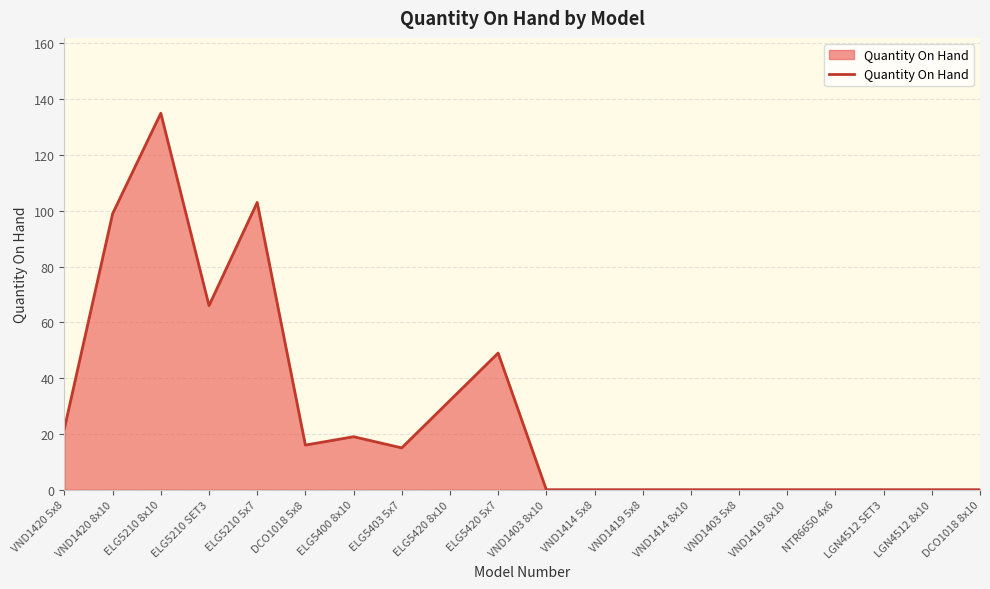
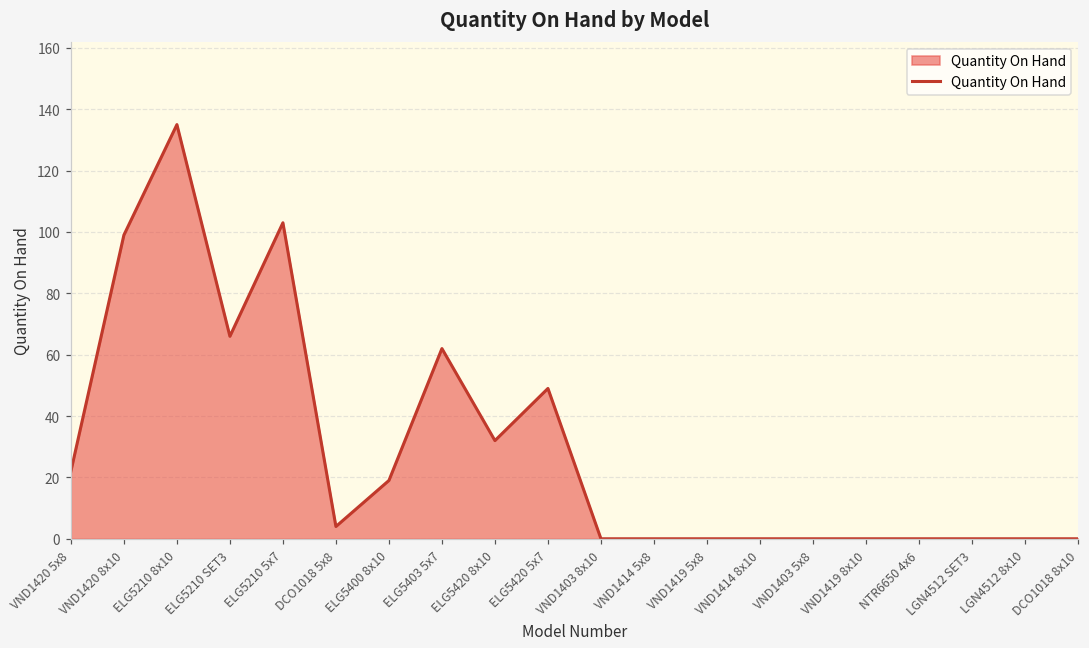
  {
    "VND1420 5x8": 22,
    "VND1420 8x10": 99,
    "ELG5210 8x10": 135,
    "ELG5210 SET3": 66,
    "ELG5210 5x7": 103,
-   "DCO1018 5x8": 16,
+   "DCO1018 5x8": 4,
    "ELG5400 8x10": 19,
-   "ELG5403 5x7": 15,
+   "ELG5403 5x7": 62,
    "ELG5420 8x10": 32,
    "ELG5420 5x7": 49,
    "VND1403 8x10": 0,
    "VND1414 5x8": 0,
    "VND1419 5x8": 0,
    "VND1414 8x10": 0,
    "VND1403 5x8": 0,
    "VND1419 8x10": 0,
    "NTR6650 4x6": 0,
    "LGN4512 SET3": 0,
    "LGN4512 8x10": 0,
    "DCO1018 8x10": 0
  }
